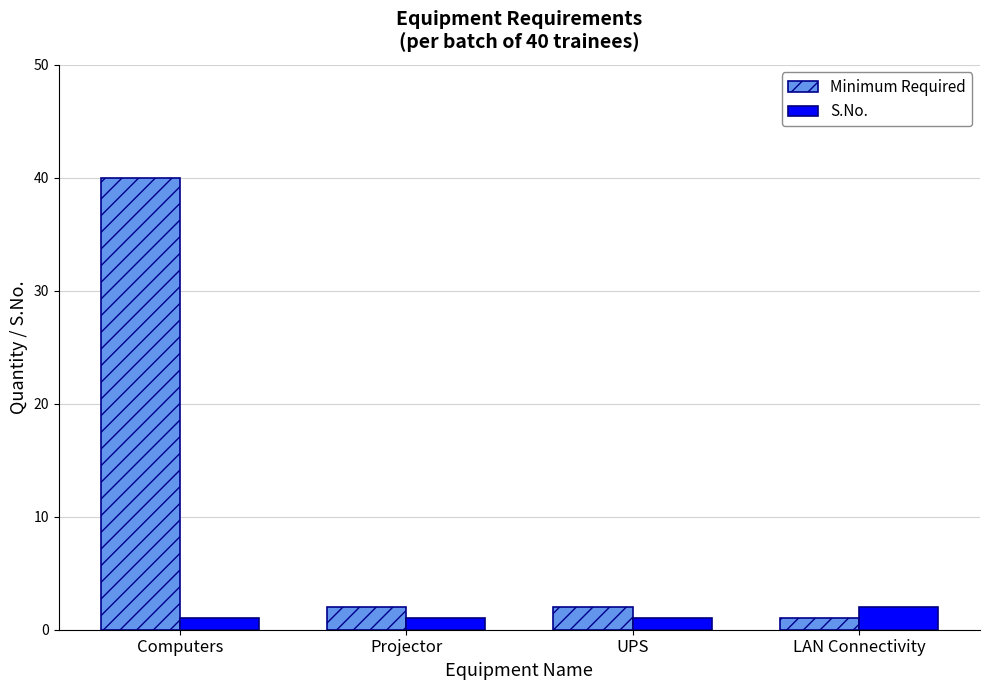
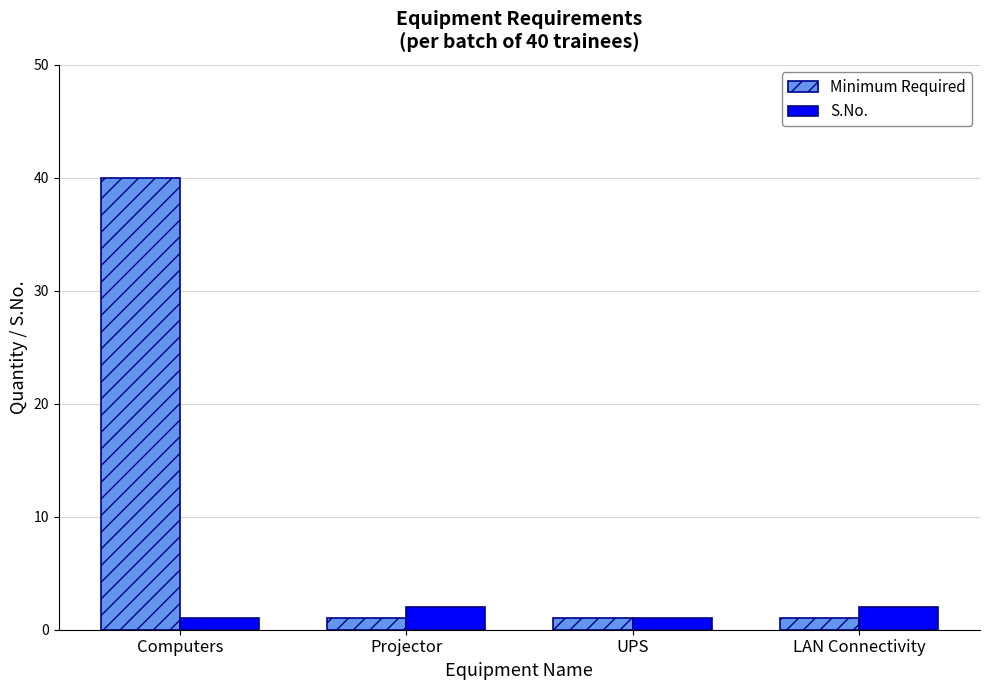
  {
    "Minimum Required": {
      "Computers": 40,
-     "Projector": 2,
-     "UPS": 2,
+     "Projector": 1,
+     "UPS": 1,
      "LAN Connectivity": 1
    },
    "S.No.": {
      "Computers": 1,
-     "Projector": 1,
+     "Projector": 2,
      "UPS": 1,
      "LAN Connectivity": 2
    }
  }
